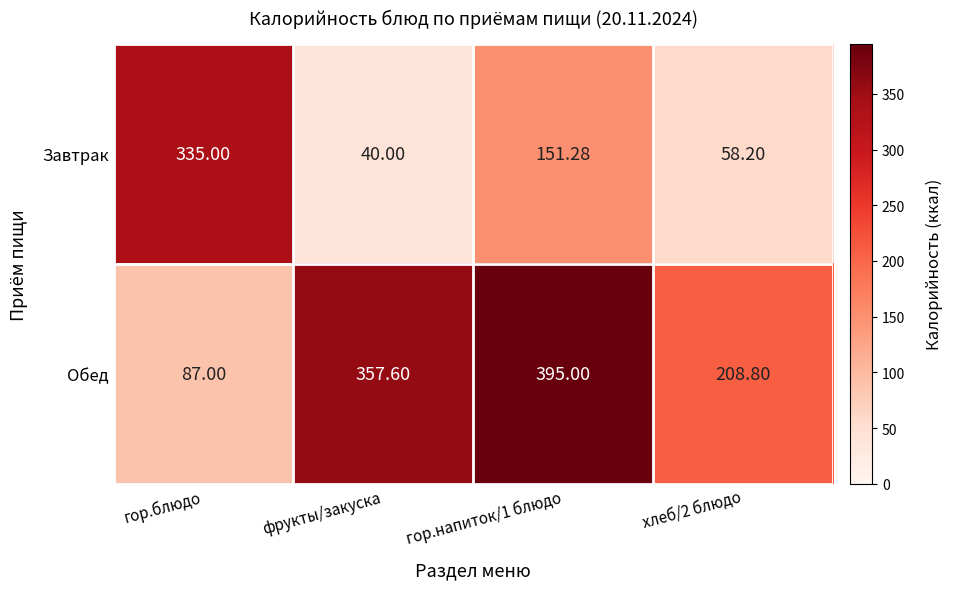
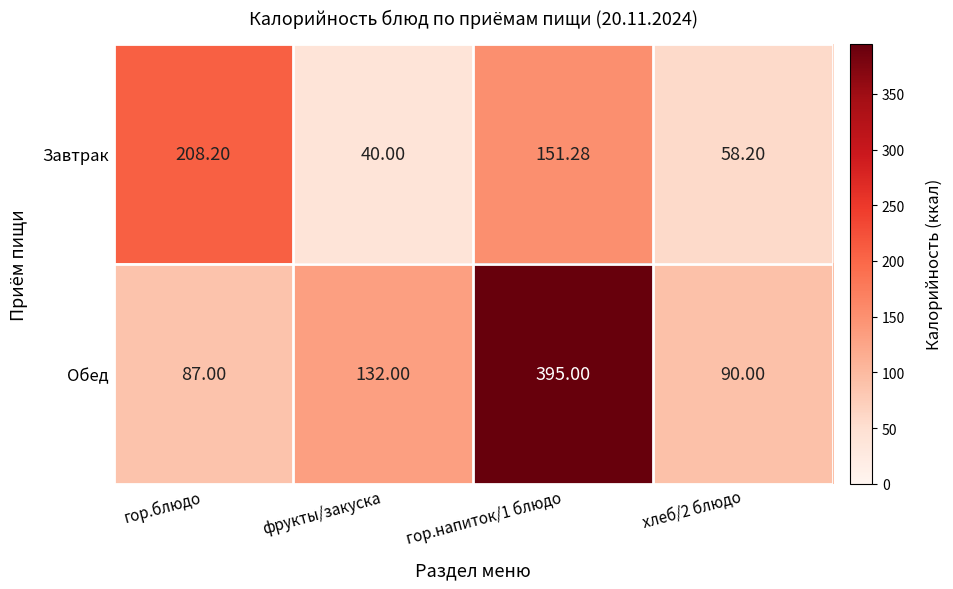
  {
    "Завтрак": {
-     "гор.блюдо": 335.00,
+     "гор.блюдо": 208.20,
      "фрукты/закуска": 40.00,
      "гор.напиток/1 блюдо": 151.28,
      "хлеб/2 блюдо": 58.20
    },
    "Обед": {
      "гор.блюдо": 87.00,
-     "фрукты/закуска": 357.60,
+     "фрукты/закуска": 132.00,
      "гор.напиток/1 блюдо": 395.00,
-     "хлеб/2 блюдо": 208.80
+     "хлеб/2 блюдо": 90.00
    }
  }
